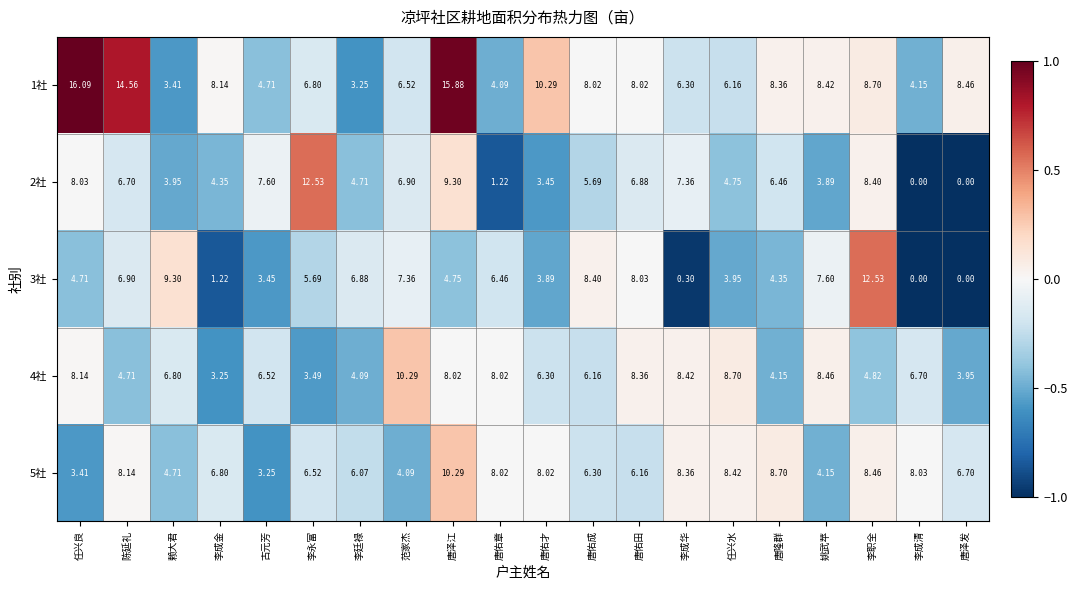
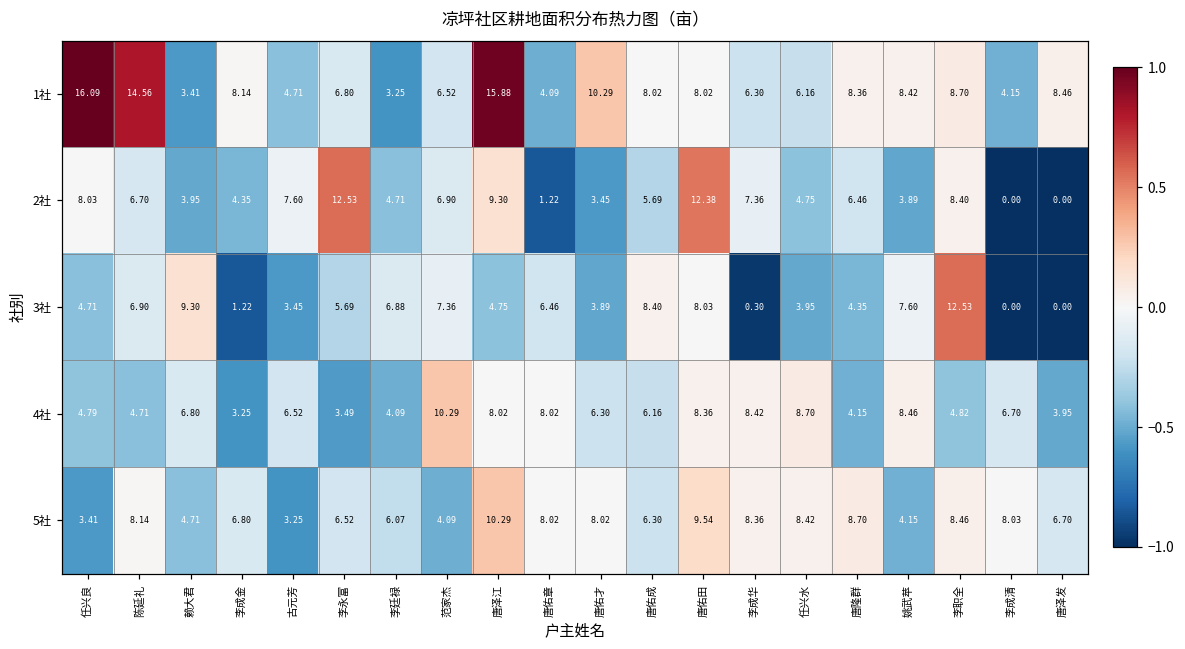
  {
    "1社": {
      "任兴良": 16.09,
      "陈延礼": 14.56,
      "赖大君": 3.41,
      "李成金": 8.14,
      "古元芳": 4.71,
      "李永富": 6.80,
      "李廷禄": 3.25,
      "范家杰": 6.52,
      "唐泽江": 15.88,
      "唐佑章": 4.09,
      "唐佑才": 10.29,
      "唐佑成": 8.02,
      "唐佑田": 8.02,
      "李成华": 6.30,
      "任兴水": 6.16,
      "唐隆群": 8.36,
      "姚武苹": 8.42,
      "李职全": 8.70,
      "李成清": 4.15,
      "唐泽发": 8.46
    },
    "2社": {
      "任兴良": 8.03,
      "陈延礼": 6.70,
      "赖大君": 3.95,
      "李成金": 4.35,
      "古元芳": 7.60,
      "李永富": 12.53,
      "李廷禄": 4.71,
      "范家杰": 6.90,
      "唐泽江": 9.30,
      "唐佑章": 1.22,
      "唐佑才": 3.45,
      "唐佑成": 5.69,
-     "唐佑田": 6.88,
+     "唐佑田": 12.38,
      "李成华": 7.36,
      "任兴水": 4.75,
      "唐隆群": 6.46,
      "姚武苹": 3.89,
      "李职全": 8.40,
      "李成清": 0.00,
      "唐泽发": 0.00
    },
    "3社": {
      "任兴良": 4.71,
      "陈延礼": 6.90,
      "赖大君": 9.30,
      "李成金": 1.22,
      "古元芳": 3.45,
      "李永富": 5.69,
      "李廷禄": 6.88,
      "范家杰": 7.36,
      "唐泽江": 4.75,
      "唐佑章": 6.46,
      "唐佑才": 3.89,
      "唐佑成": 8.40,
      "唐佑田": 8.03,
      "李成华": 0.30,
      "任兴水": 3.95,
      "唐隆群": 4.35,
      "姚武苹": 7.60,
      "李职全": 12.53,
      "李成清": 0.00,
      "唐泽发": 0.00
    },
    "4社": {
-     "任兴良": 8.14,
+     "任兴良": 4.79,
      "陈延礼": 4.71,
      "赖大君": 6.80,
      "李成金": 3.25,
      "古元芳": 6.52,
      "李永富": 3.49,
      "李廷禄": 4.09,
      "范家杰": 10.29,
      "唐泽江": 8.02,
      "唐佑章": 8.02,
      "唐佑才": 6.30,
      "唐佑成": 6.16,
      "唐佑田": 8.36,
      "李成华": 8.42,
      "任兴水": 8.70,
      "唐隆群": 4.15,
      "姚武苹": 8.46,
      "李职全": 4.82,
      "李成清": 6.70,
      "唐泽发": 3.95
    },
    "5社": {
      "任兴良": 3.41,
      "陈延礼": 8.14,
      "赖大君": 4.71,
      "李成金": 6.80,
      "古元芳": 3.25,
      "李永富": 6.52,
      "李廷禄": 6.07,
      "范家杰": 4.09,
      "唐泽江": 10.29,
      "唐佑章": 8.02,
      "唐佑才": 8.02,
      "唐佑成": 6.30,
-     "唐佑田": 6.16,
+     "唐佑田": 9.54,
      "李成华": 8.36,
      "任兴水": 8.42,
      "唐隆群": 8.70,
      "姚武苹": 4.15,
      "李职全": 8.46,
      "李成清": 8.03,
      "唐泽发": 6.70
    }
  }
